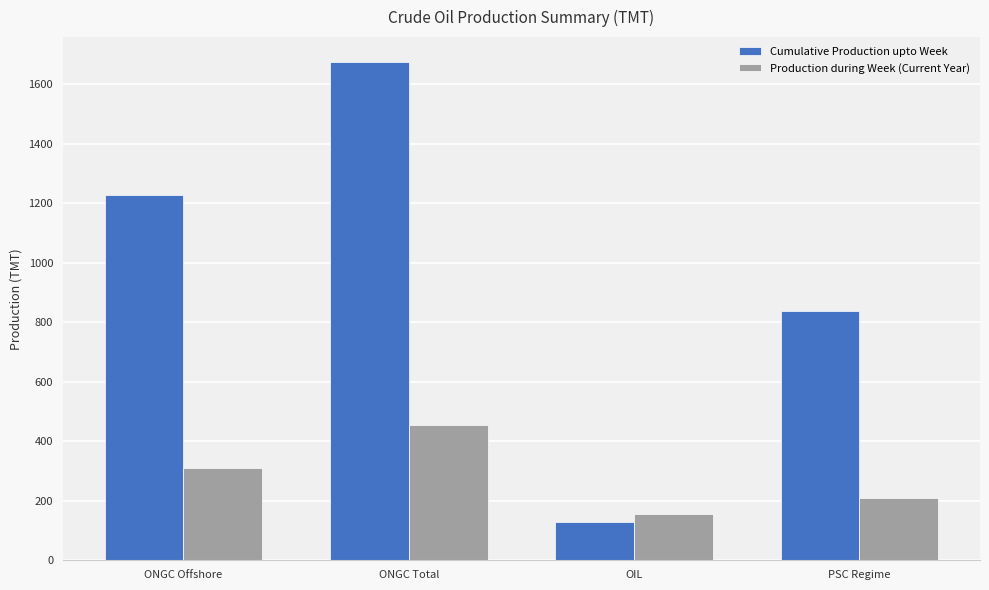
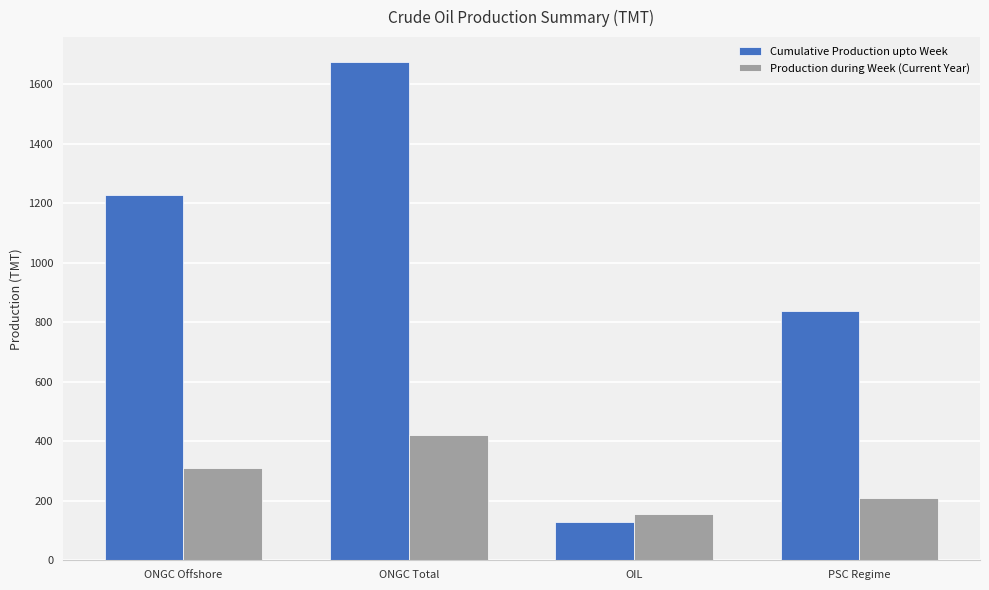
  {
    "Cumulative Production upto Week": {
      "ONGC Offshore": 1230,
      "ONGC Total": 1670,
      "OIL": 130,
      "PSC Regime": 840
    },
    "Production during Week (Current Year)": {
      "ONGC Offshore": 310,
-     "ONGC Total": 460,
+     "ONGC Total": 420,
      "OIL": 160,
      "PSC Regime": 210
    }
  }
